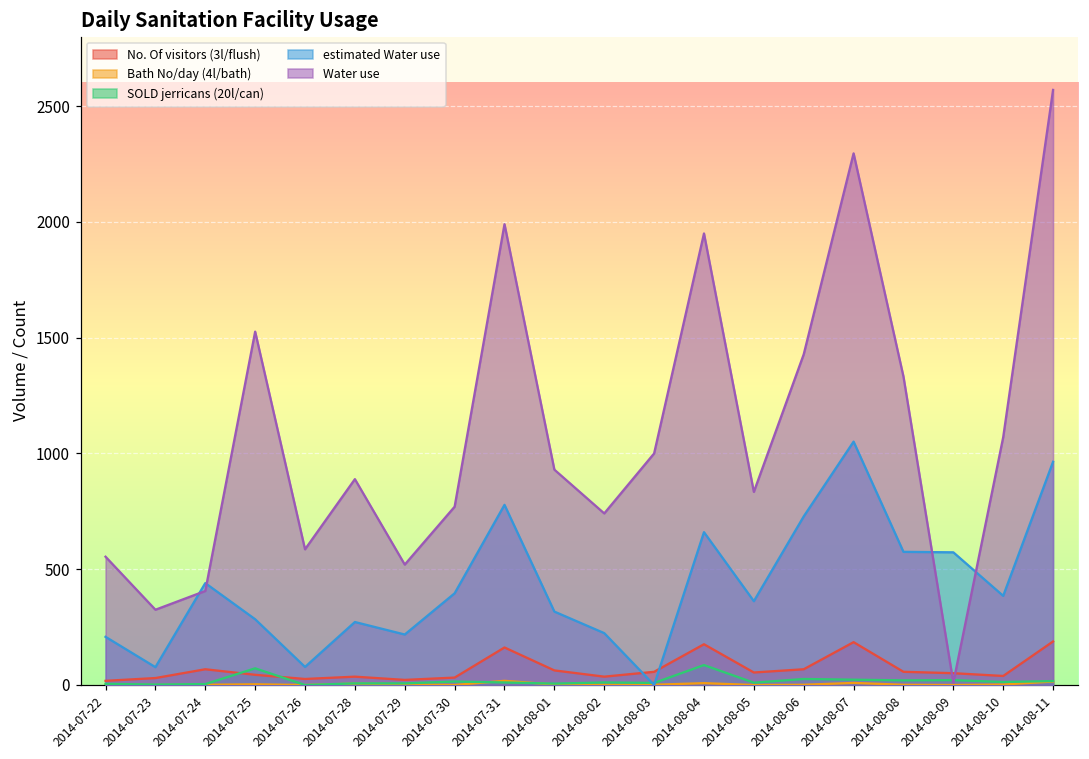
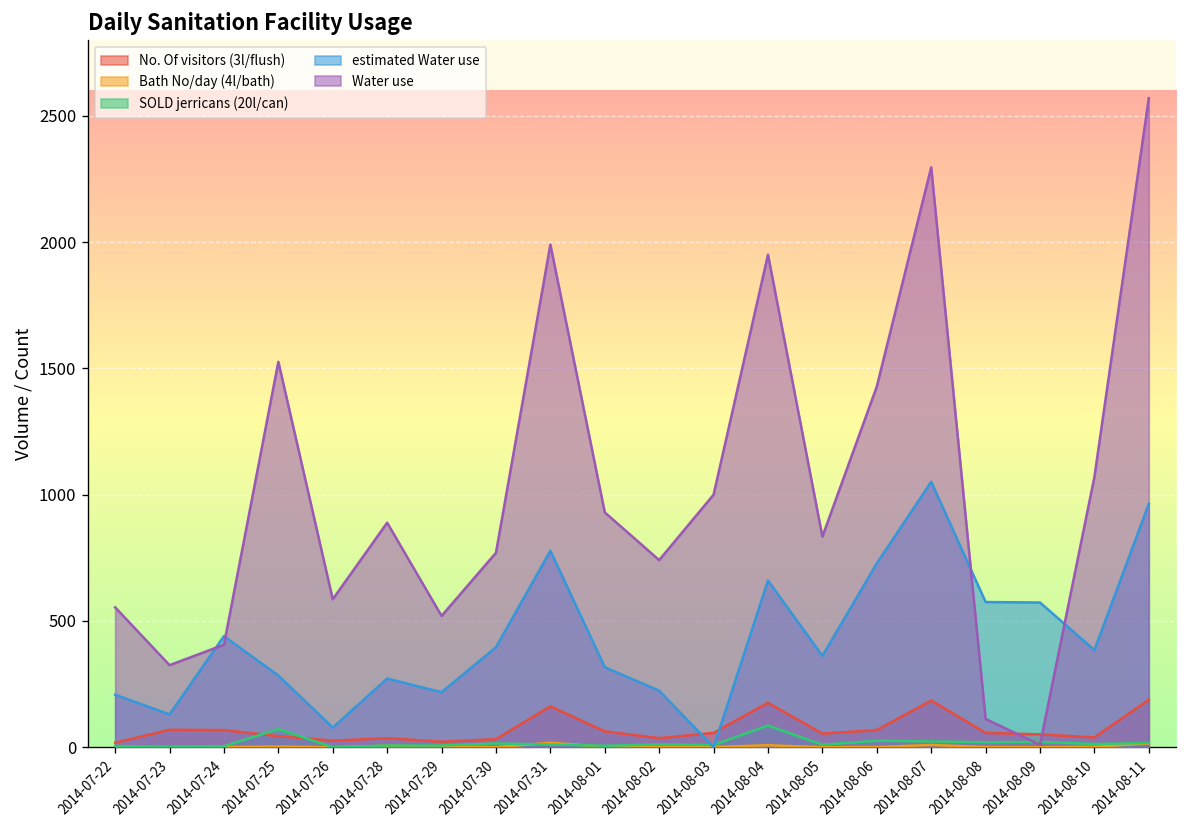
  {
    "No. Of visitors (3l/flush)": {
      "2014-07-22": 20,
-     "2014-07-23": 30,
+     "2014-07-23": 70,
      "2014-07-24": 70,
      "2014-07-25": 40,
      "2014-07-26": 30,
      "2014-07-28": 40,
      "2014-07-29": 20,
      "2014-07-30": 30,
      "2014-07-31": 160,
      "2014-08-01": 60,
      "2014-08-02": 40,
      "2014-08-03": 60,
      "2014-08-04": 180,
      "2014-08-05": 50,
      "2014-08-06": 70,
      "2014-08-07": 190,
      "2014-08-08": 60,
      "2014-08-09": 50,
      "2014-08-10": 40,
      "2014-08-11": 190
    },
    "Bath No/day (4l/bath)": {
      "2014-07-25": 0,
      "2014-07-30": 0,
      "2014-08-04": 10,
      "2014-08-06": 0,
      "2014-08-07": 10,
      "2014-08-08": 0
    },
    "SOLD jerricans (20l/can)": {
      "2014-07-25": 70,
      "2014-07-30": 20,
      "2014-08-04": 90,
      "2014-08-06": 30,
      "2014-08-07": 20,
      "2014-08-08": 20
    },
    "estimated Water use": {
      "2014-07-22": 210,
-     "2014-07-23": 80,
+     "2014-07-23": 130,
      "2014-07-24": 440,
      "2014-07-25": 280,
      "2014-07-26": 80,
      "2014-07-28": 270,
      "2014-07-29": 220,
      "2014-07-30": 400,
      "2014-07-31": 780,
      "2014-08-01": 320,
      "2014-08-02": 220,
      "2014-08-04": 660,
      "2014-08-05": 360,
      "2014-08-06": 730,
      "2014-08-07": 1050,
      "2014-08-08": 580,
      "2014-08-09": 570,
      "2014-08-10": 390,
      "2014-08-11": 960
    },
    "Water use": {
      "2014-07-22": 550,
      "2014-07-23": 330,
      "2014-07-24": 410,
      "2014-07-25": 1530,
      "2014-07-26": 590,
      "2014-07-28": 890,
      "2014-07-29": 520,
      "2014-07-30": 770,
      "2014-07-31": 1990,
      "2014-08-01": 930,
      "2014-08-02": 740,
      "2014-08-03": 1000,
      "2014-08-04": 1950,
      "2014-08-05": 830,
      "2014-08-06": 1430,
      "2014-08-07": 2300,
-     "2014-08-08": 1330,
+     "2014-08-08": 110,
      "2014-08-10": 1070,
      "2014-08-11": 2570
    }
  }
